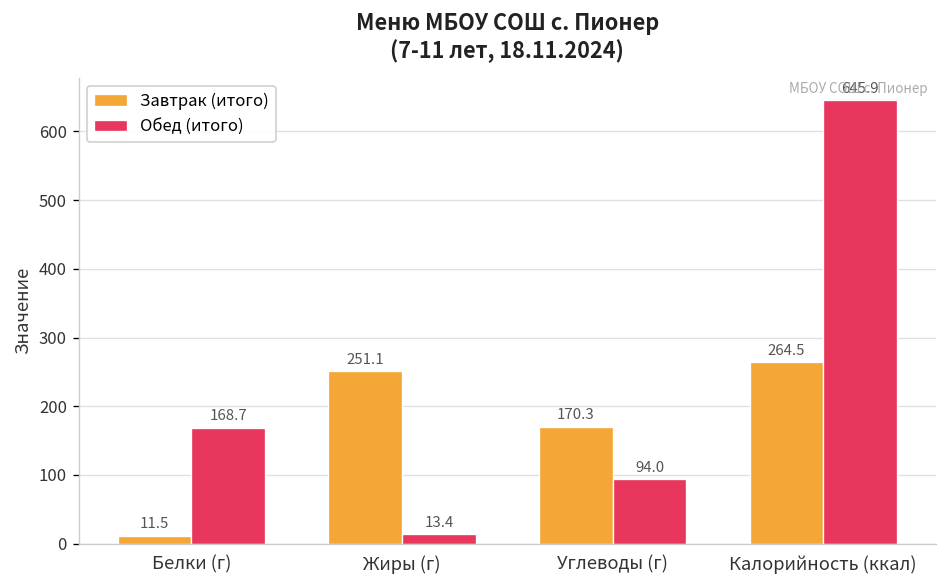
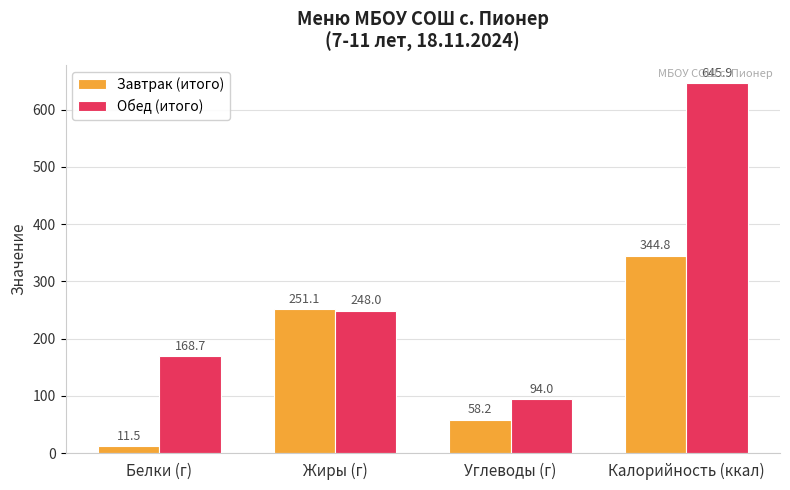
  {
    "Завтрак (итого)": {
      "Белки (г)": 11.5,
      "Жиры (г)": 251.1,
-     "Углеводы (г)": 170.3,
-     "Калорийность (ккал)": 264.5
+     "Углеводы (г)": 58.2,
+     "Калорийность (ккал)": 344.8
    },
    "Обед (итого)": {
      "Белки (г)": 168.7,
-     "Жиры (г)": 13.4,
+     "Жиры (г)": 248.0,
      "Углеводы (г)": 94.0
    }
  }
